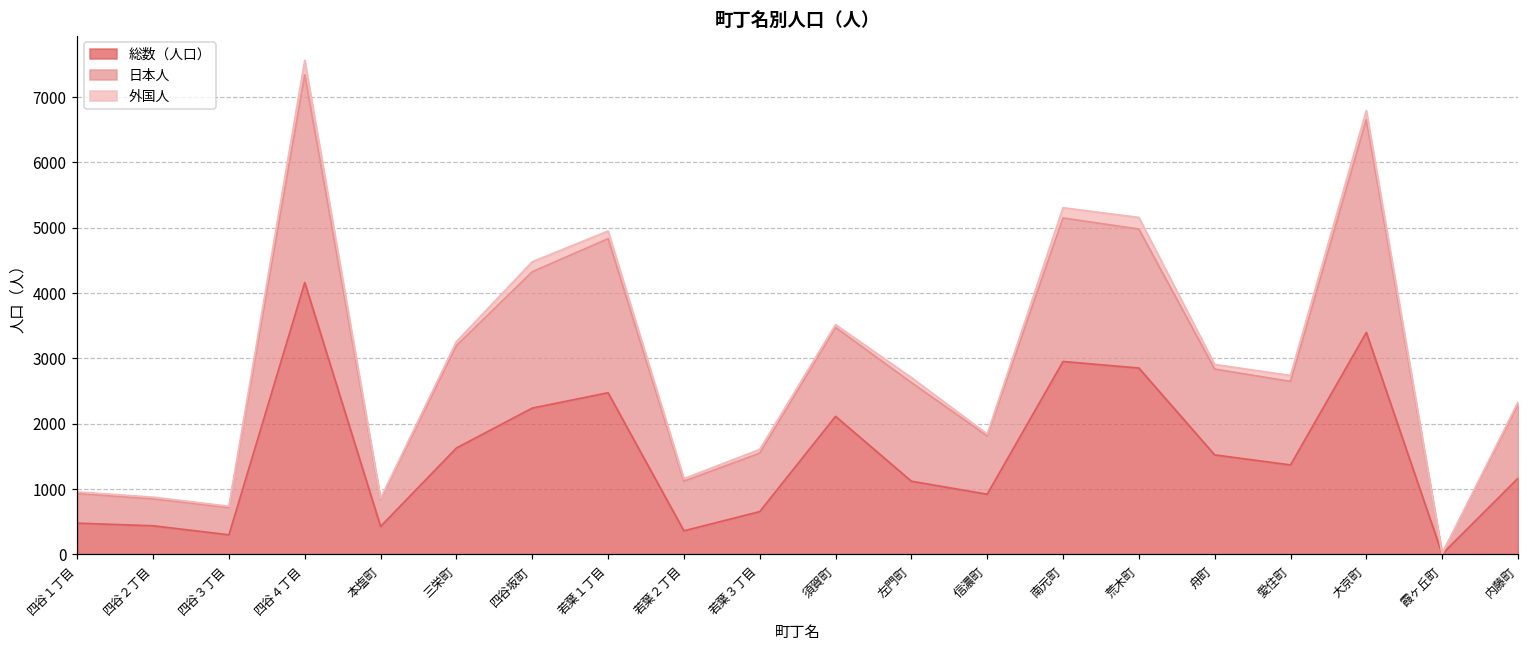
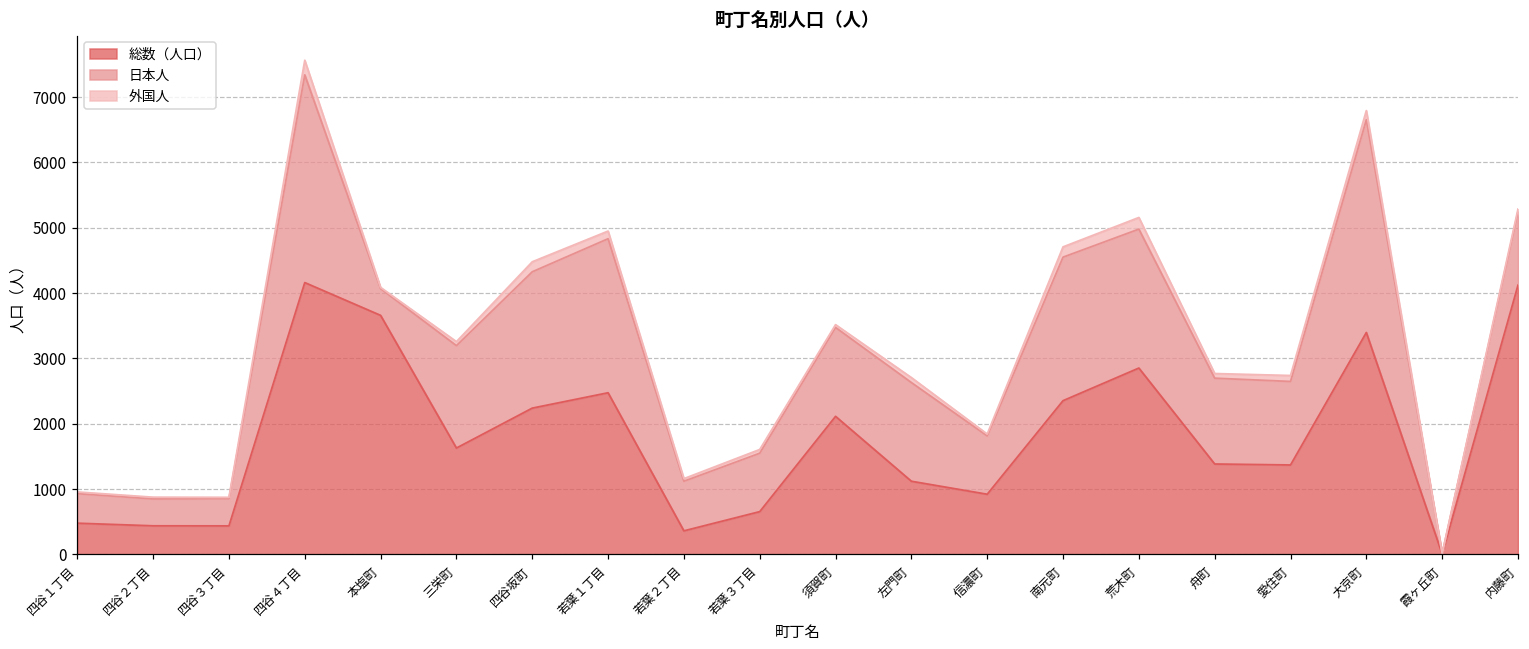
  {
    "総数（人口）": {
      "四谷１丁目": 500,
      "四谷２丁目": 400,
-     "四谷３丁目": 300,
+     "四谷３丁目": 400,
      "四谷４丁目": 4200,
-     "本塩町": 400,
+     "本塩町": 3700,
      "三栄町": 1600,
      "四谷坂町": 2200,
      "若葉１丁目": 2500,
      "若葉２丁目": 400,
      "若葉３丁目": 700,
      "須賀町": 2100,
      "左門町": 1100,
      "信濃町": 900,
-     "南元町": 3000,
+     "南元町": 2400,
      "荒木町": 2900,
-     "舟町": 1500,
+     "舟町": 1400,
      "愛住町": 1400,
      "大京町": 3400,
-     "内藤町": 1200
+     "内藤町": 4100
    }
  }
